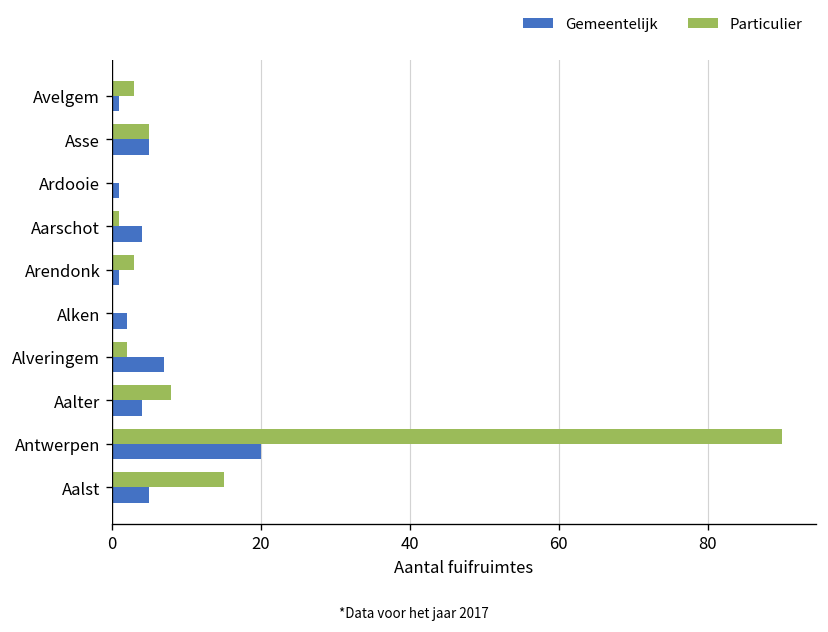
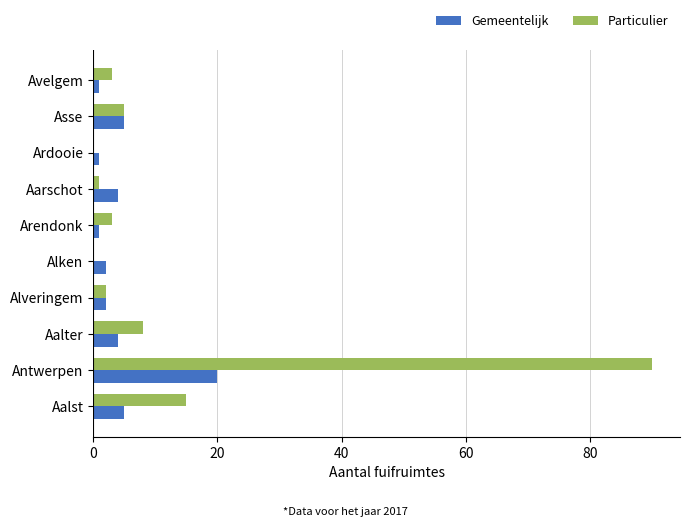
  {
    "Gemeentelijk": {
      "Avelgem": 1,
      "Asse": 5,
      "Ardooie": 1,
      "Aarschot": 4,
      "Arendonk": 1,
      "Alken": 2,
-     "Alveringem": 7,
+     "Alveringem": 2,
      "Aalter": 4,
      "Antwerpen": 20,
      "Aalst": 5
    },
    "Particulier": {
      "Avelgem": 3,
      "Asse": 5,
      "Ardooie": 0,
      "Aarschot": 1,
      "Arendonk": 3,
      "Alken": 0,
      "Alveringem": 2,
      "Aalter": 8,
      "Antwerpen": 90,
      "Aalst": 15
    }
  }
